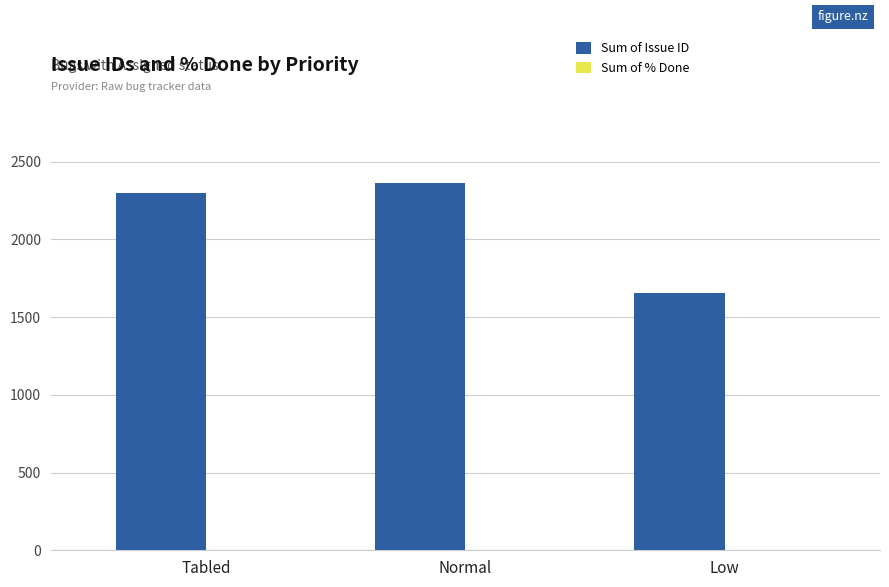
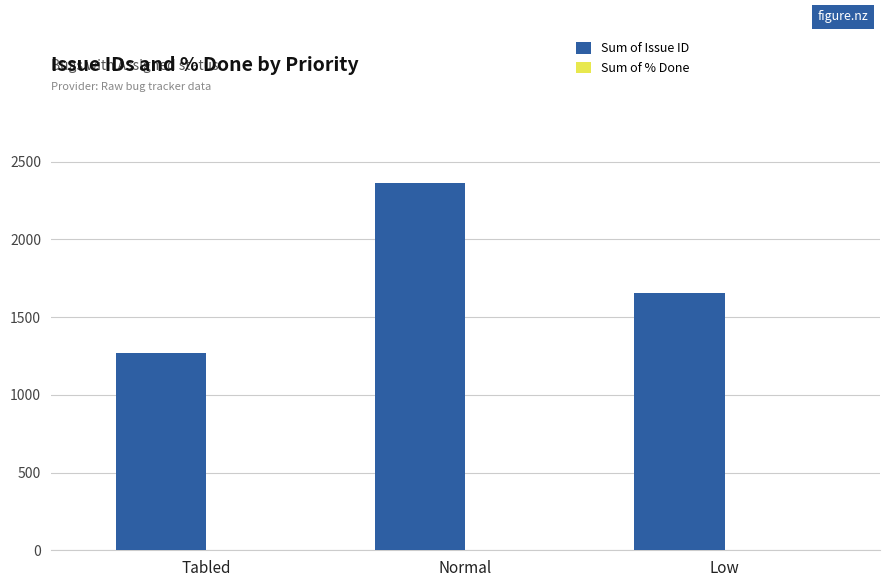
  {
    "Sum of Issue ID": {
-     "Tabled": 2300,
+     "Tabled": 1270,
      "Normal": 2360,
      "Low": 1660
    },
    "Sum of % Done": {
      "Tabled": 0,
      "Normal": 0,
      "Low": 0
    }
  }
